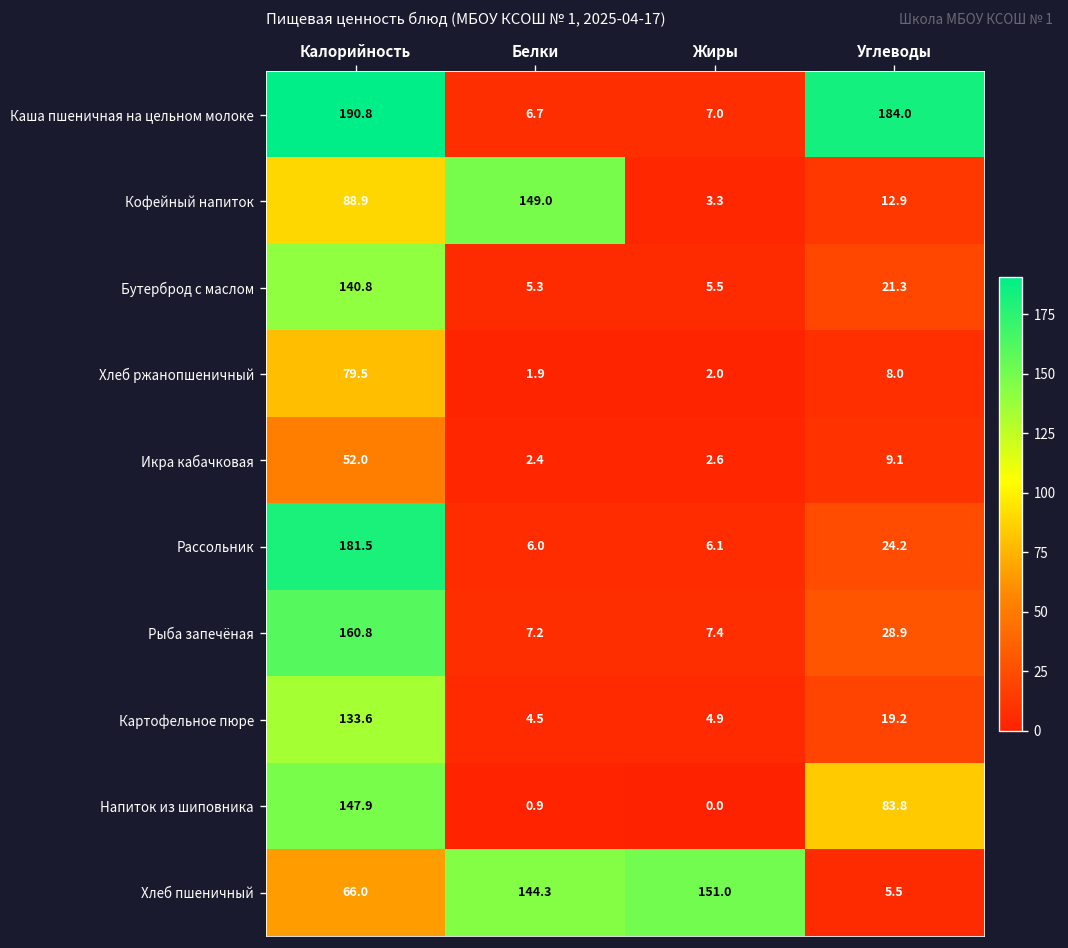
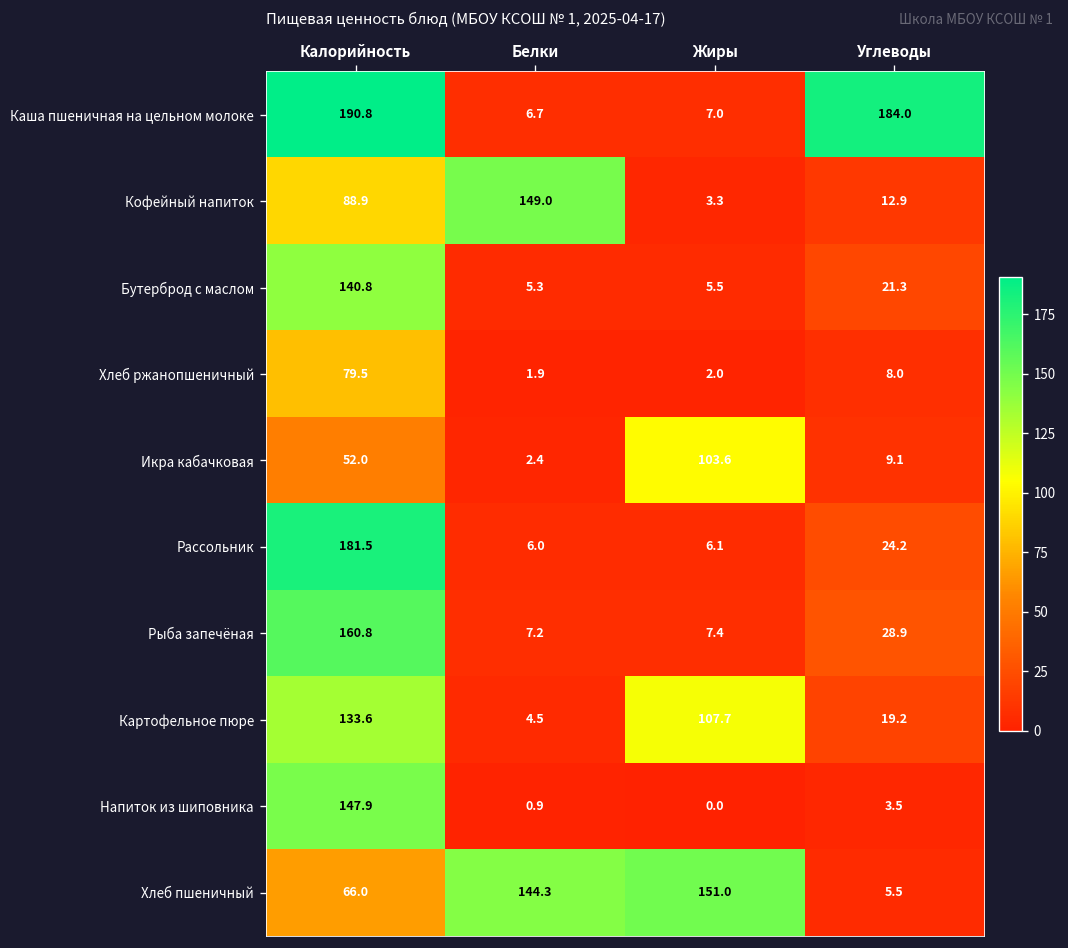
  {
    "Каша пшеничная на цельном молоке": {
      "Калорийность": 190.8,
      "Белки": 6.7,
      "Жиры": 7.0,
      "Углеводы": 184.0
    },
    "Кофейный напиток": {
      "Калорийность": 88.9,
      "Белки": 149.0,
      "Жиры": 3.3,
      "Углеводы": 12.9
    },
    "Бутерброд с маслом": {
      "Калорийность": 140.8,
      "Белки": 5.3,
      "Жиры": 5.5,
      "Углеводы": 21.3
    },
    "Хлеб ржанопшеничный": {
      "Калорийность": 79.5,
      "Белки": 1.9,
      "Жиры": 2.0,
      "Углеводы": 8.0
    },
    "Икра кабачковая": {
      "Калорийность": 52.0,
      "Белки": 2.4,
-     "Жиры": 2.6,
+     "Жиры": 103.6,
      "Углеводы": 9.1
    },
    "Рассольник": {
      "Калорийность": 181.5,
      "Белки": 6.0,
      "Жиры": 6.1,
      "Углеводы": 24.2
    },
    "Рыба запечёная": {
      "Калорийность": 160.8,
      "Белки": 7.2,
      "Жиры": 7.4,
      "Углеводы": 28.9
    },
    "Картофельное пюре": {
      "Калорийность": 133.6,
      "Белки": 4.5,
-     "Жиры": 4.9,
+     "Жиры": 107.7,
      "Углеводы": 19.2
    },
    "Напиток из шиповника": {
      "Калорийность": 147.9,
      "Белки": 0.9,
      "Жиры": 0.0,
-     "Углеводы": 83.8
+     "Углеводы": 3.5
    },
    "Хлеб пшеничный": {
      "Калорийность": 66.0,
      "Белки": 144.3,
      "Жиры": 151.0,
      "Углеводы": 5.5
    }
  }
